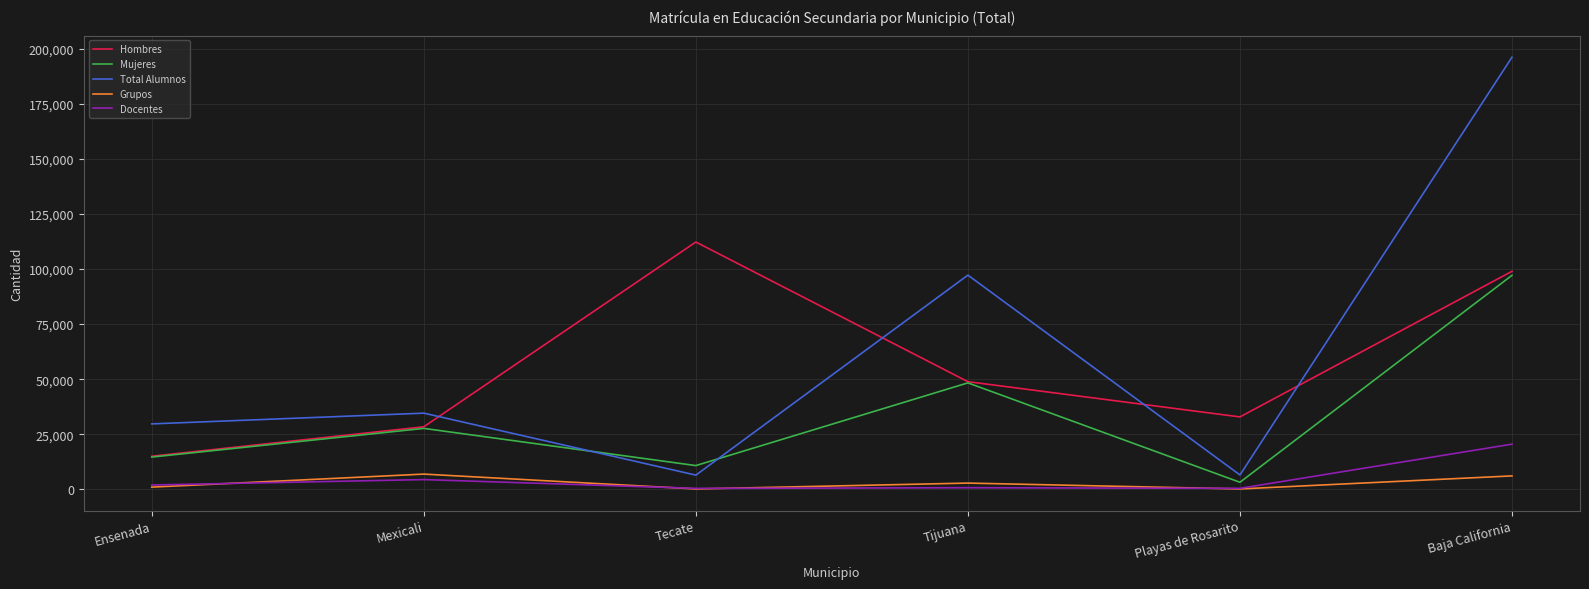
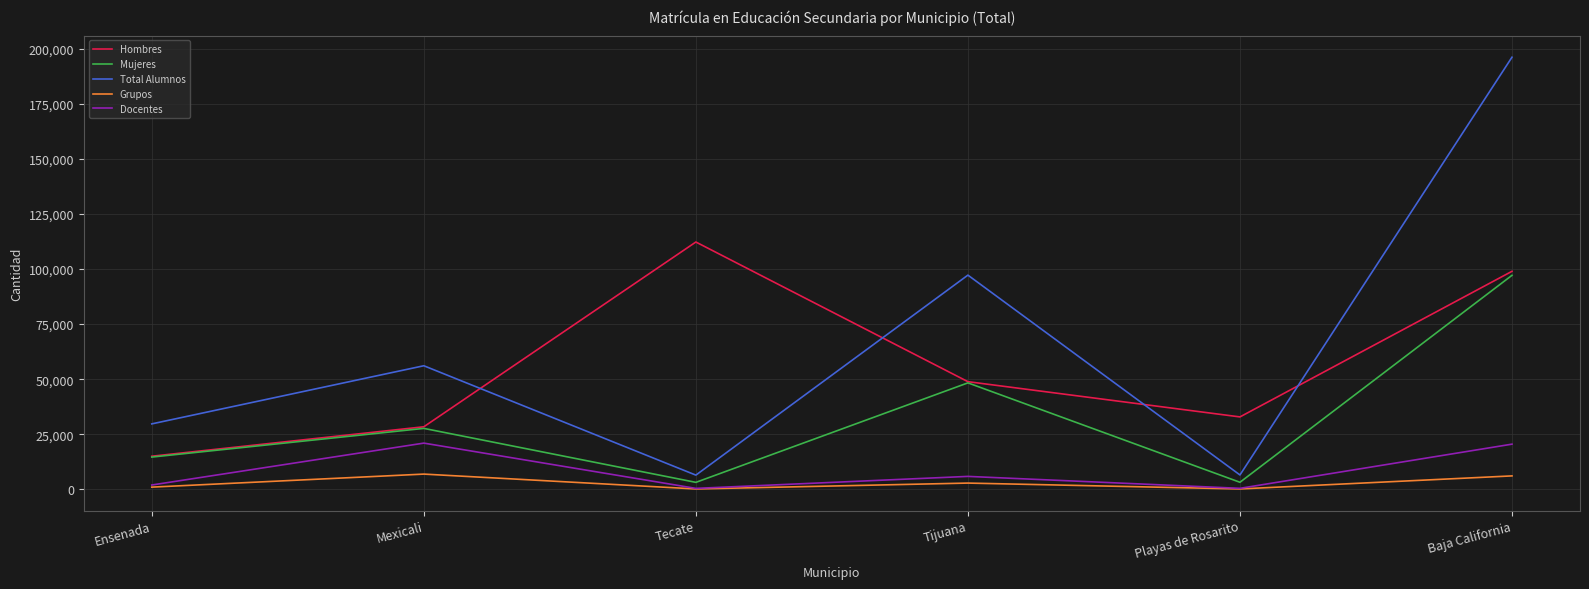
  {
    "Hombres": {
      "Tecate": "112,000",
      "Playas de Rosarito": "33,000",
      "Baja California": "99,000"
    },
    "Mujeres": {
-     "Tecate": "11,000",
+     "Tecate": "3,000",
      "Playas de Rosarito": "3,000",
      "Baja California": "97,000"
    },
    "Total Alumnos": {
      "Ensenada": "30,000",
-     "Mexicali": "35,000",
+     "Mexicali": "56,000",
      "Tecate": "6,000",
      "Tijuana": "97,000",
      "Playas de Rosarito": "7,000",
      "Baja California": "196,000"
    },
    "Grupos": {
      "Mexicali": "7,000",
      "Tijuana": "3,000",
      "Baja California": "6,000"
    },
    "Docentes": {
-     "Mexicali": "4,000",
-     "Tijuana": "1,000",
+     "Mexicali": "21,000",
+     "Tijuana": "6,000",
      "Baja California": "21,000"
    }
  }
